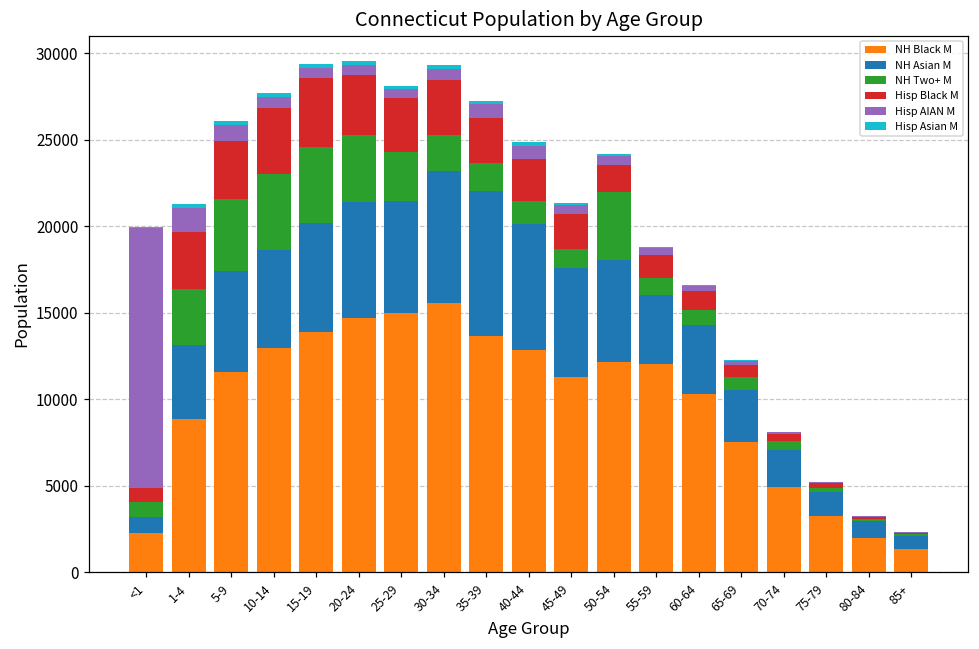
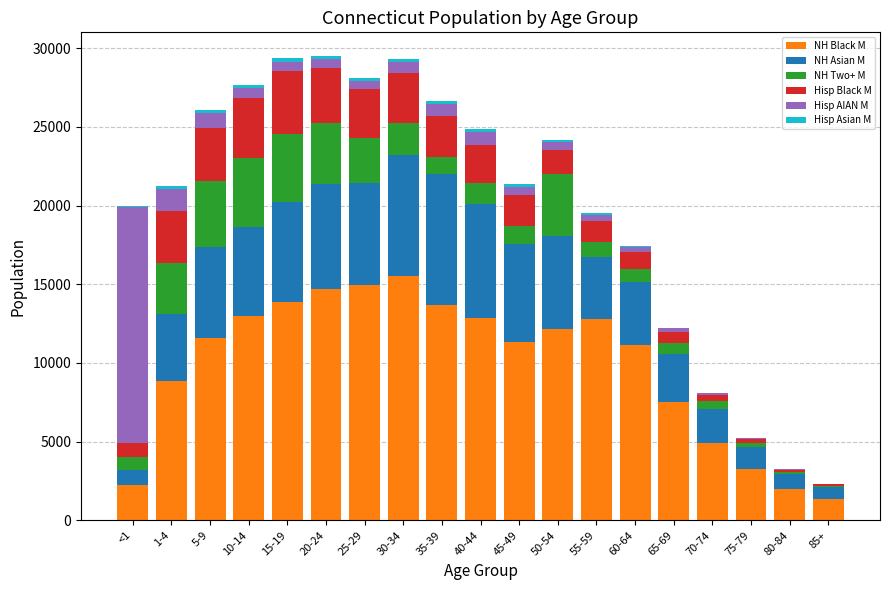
  {
    "NH Black M": {
      "<1": 2300,
      "1-4": 8900,
      "5-9": 11600,
      "10-14": 13000,
      "15-19": 13900,
      "20-24": 14700,
      "25-29": 15000,
      "30-34": 15500,
      "35-39": 13700,
      "40-44": 12900,
      "45-49": 11300,
      "50-54": 12100,
-     "55-59": 12100,
-     "60-64": 10300,
+     "55-59": 12800,
+     "60-64": 11200,
      "65-69": 7500,
      "70-74": 4900,
      "75-79": 3300,
      "80-84": 2000,
      "85+": 1400
    },
    "NH Asian M": {
      "<1": 1000,
      "1-4": 4300,
      "5-9": 5800,
      "10-14": 5600,
      "15-19": 6300,
      "20-24": 6700,
      "25-29": 6500,
      "30-34": 7700,
      "35-39": 8400,
      "40-44": 7200,
      "45-49": 6300,
      "50-54": 5900,
      "55-59": 3900,
      "60-64": 4000,
      "65-69": 3000,
      "70-74": 2100,
      "75-79": 1400,
      "80-84": 1000,
      "85+": 800
    },
    "NH Two+ M": {
      "<1": 800,
      "1-4": 3200,
      "5-9": 4200,
      "10-14": 4400,
      "15-19": 4400,
      "20-24": 3900,
      "25-29": 2800,
      "30-34": 2100,
-     "35-39": 1600,
+     "35-39": 1000,
      "40-44": 1300,
      "45-49": 1100,
      "50-54": 4000,
      "55-59": 1000,
      "60-64": 900,
      "65-69": 700,
      "70-74": 500,
      "75-79": 200
    },
    "Hisp Black M": {
      "<1": 800,
      "1-4": 3300,
      "5-9": 3400,
      "10-14": 3800,
      "15-19": 4000,
      "20-24": 3500,
      "25-29": 3200,
      "30-34": 3200,
      "35-39": 2600,
      "40-44": 2400,
      "45-49": 2000,
      "50-54": 1600,
      "55-59": 1300,
      "60-64": 1100,
      "65-69": 700,
      "70-74": 400,
      "75-79": 300
    },
    "Hisp AIAN M": {
      "<1": 15000,
      "1-4": 1400,
      "5-9": 900,
      "10-14": 600,
      "15-19": 600,
      "20-24": 600,
      "25-29": 500,
      "30-34": 700,
      "35-39": 800,
      "40-44": 800,
      "45-49": 500,
      "50-54": 500,
      "55-59": 400,
      "60-64": 300,
      "65-69": 200
    },
    "Hisp Asian M": {
      "1-4": 200,
      "5-9": 200,
      "10-14": 200,
      "15-19": 200,
      "20-24": 200,
      "25-29": 200,
      "30-34": 200,
      "35-39": 200,
      "40-44": 200,
      "85+": 0
    }
  }
